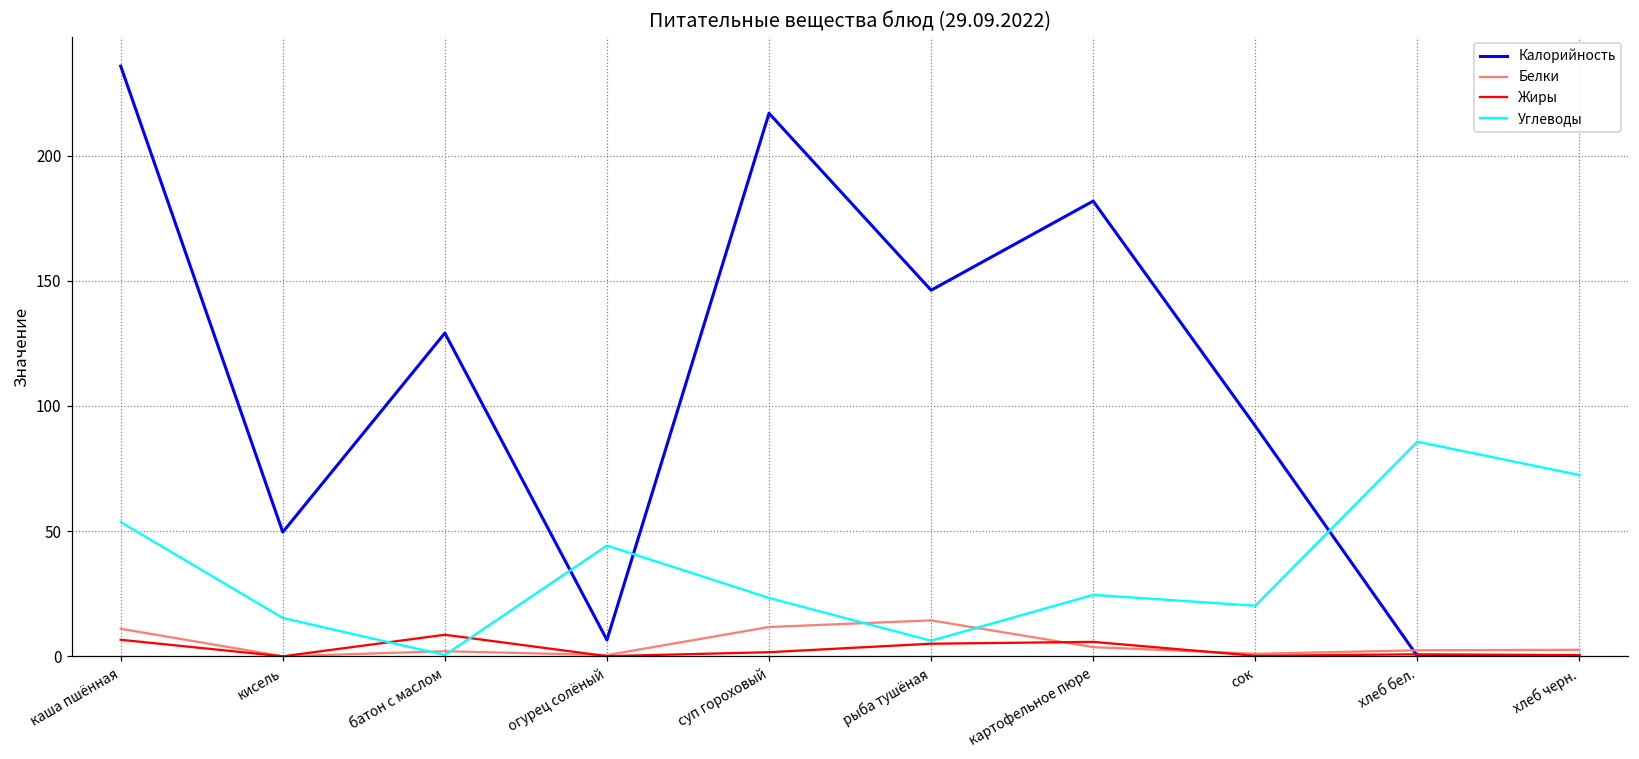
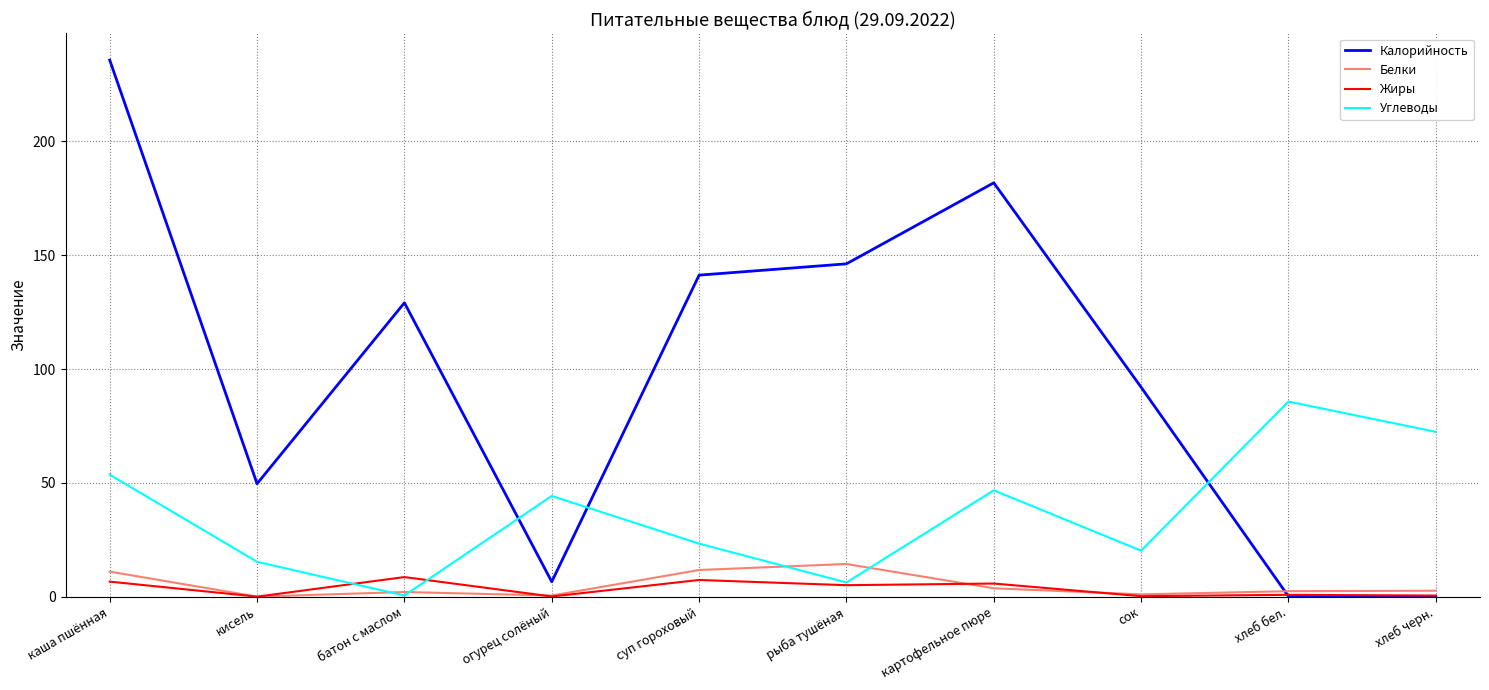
  {
    "Калорийность": {
      "каша пшённая": 236,
      "кисель": 50,
      "батон с маслом": 129,
      "огурец солёный": 7,
-     "суп гороховый": 217,
+     "суп гороховый": 141,
      "рыба тушёная": 146,
      "картофельное пюре": 182,
      "сок": 92
    },
    "Белки": {
      "каша пшённая": 11,
      "батон с маслом": 2,
      "суп гороховый": 12,
      "рыба тушёная": 14,
      "картофельное пюре": 4,
      "хлеб бел.": 2,
      "хлеб черн.": 3
    },
    "Жиры": {
      "каша пшённая": 7,
      "батон с маслом": 9,
-     "суп гороховый": 2,
+     "суп гороховый": 7,
      "рыба тушёная": 5,
      "картофельное пюре": 6
    },
    "Углеводы": {
      "каша пшённая": 54,
      "кисель": 15,
      "батон с маслом": 1,
      "огурец солёный": 44,
      "суп гороховый": 23,
      "рыба тушёная": 6,
-     "картофельное пюре": 25,
+     "картофельное пюре": 47,
      "сок": 20,
      "хлеб бел.": 86,
      "хлеб черн.": 72
    }
  }
